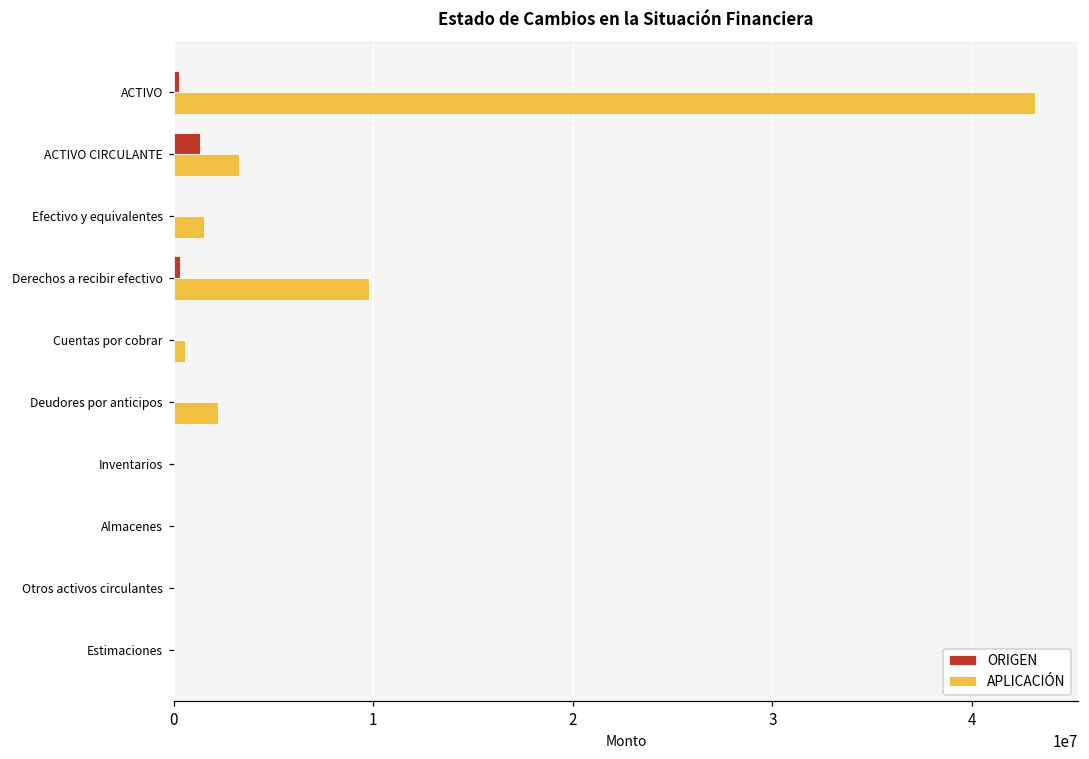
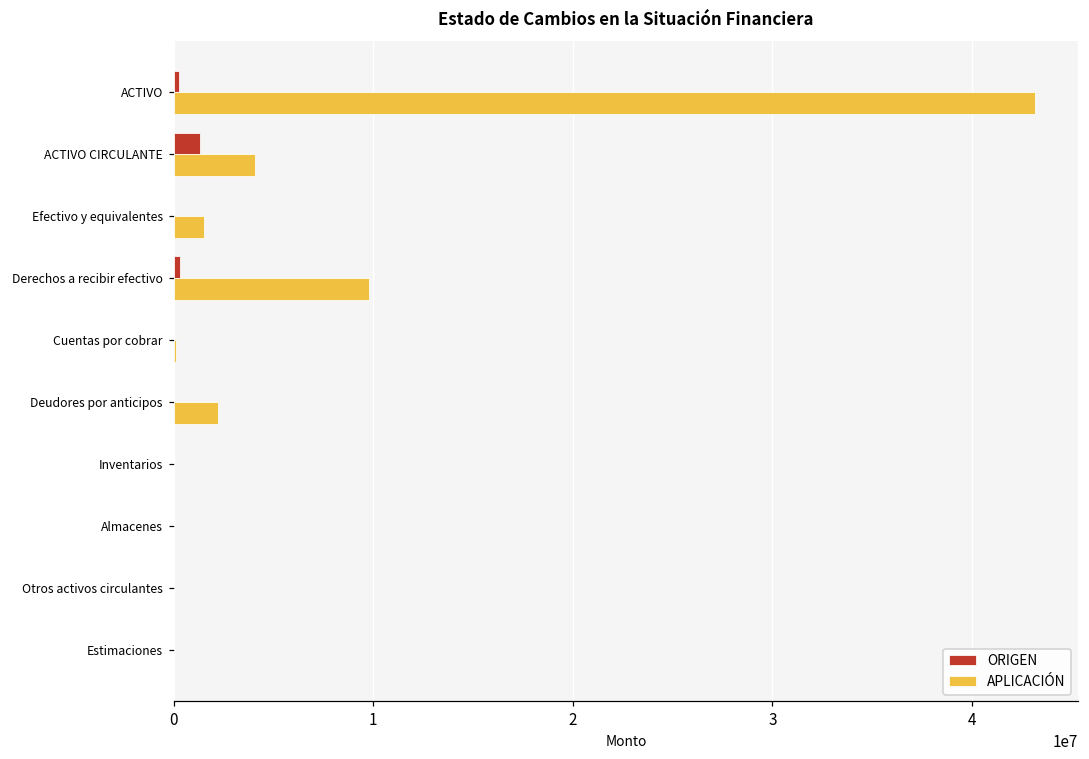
  {
    "ORIGEN": {
      "ACTIVO": 200000,
      "ACTIVO CIRCULANTE": 1300000,
      "Efectivo y equivalentes": 0,
      "Derechos a recibir efectivo": 300000,
      "Cuentas por cobrar": 0,
      "Deudores por anticipos": 0,
      "Inventarios": 0,
      "Almacenes": 0,
      "Otros activos circulantes": 0,
      "Estimaciones": 0
    },
    "APLICACIÓN": {
      "ACTIVO": 43200000,
-     "ACTIVO CIRCULANTE": 3300000,
+     "ACTIVO CIRCULANTE": 4100000,
      "Efectivo y equivalentes": 1500000,
      "Derechos a recibir efectivo": 9800000,
-     "Cuentas por cobrar": 600000,
+     "Cuentas por cobrar": 100000,
      "Deudores por anticipos": 2200000,
      "Inventarios": 0,
      "Almacenes": 0,
      "Otros activos circulantes": 0,
      "Estimaciones": 0
    }
  }
